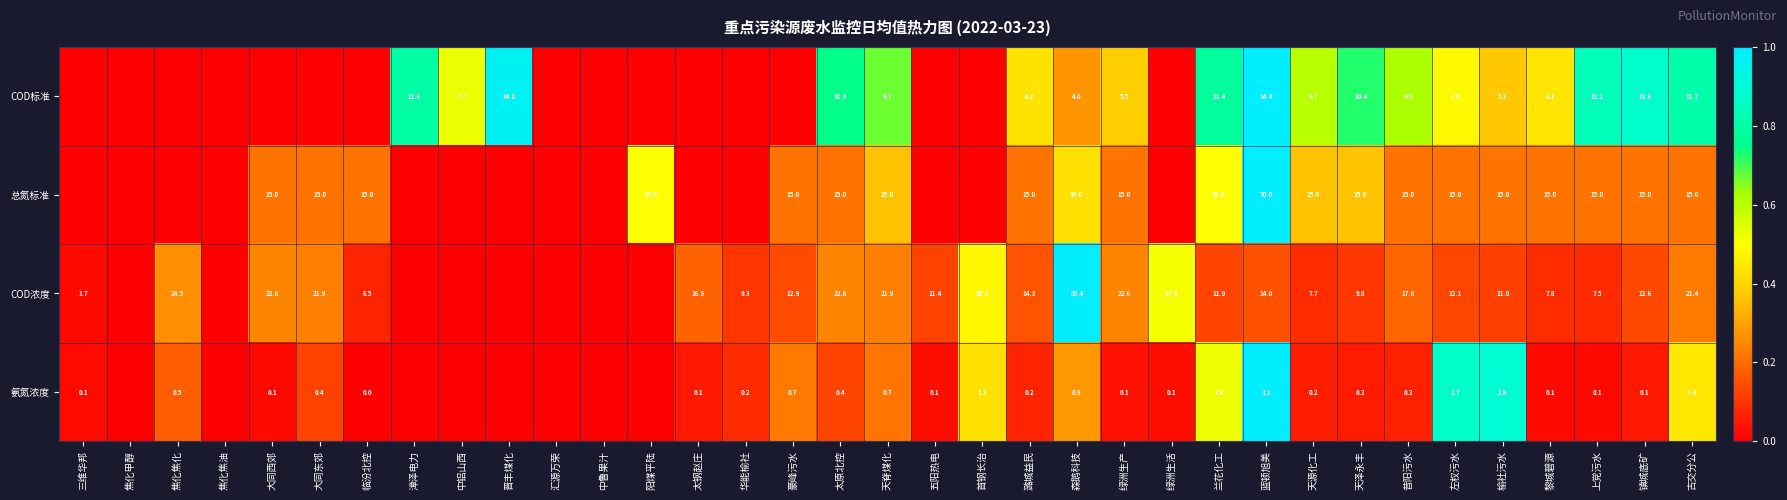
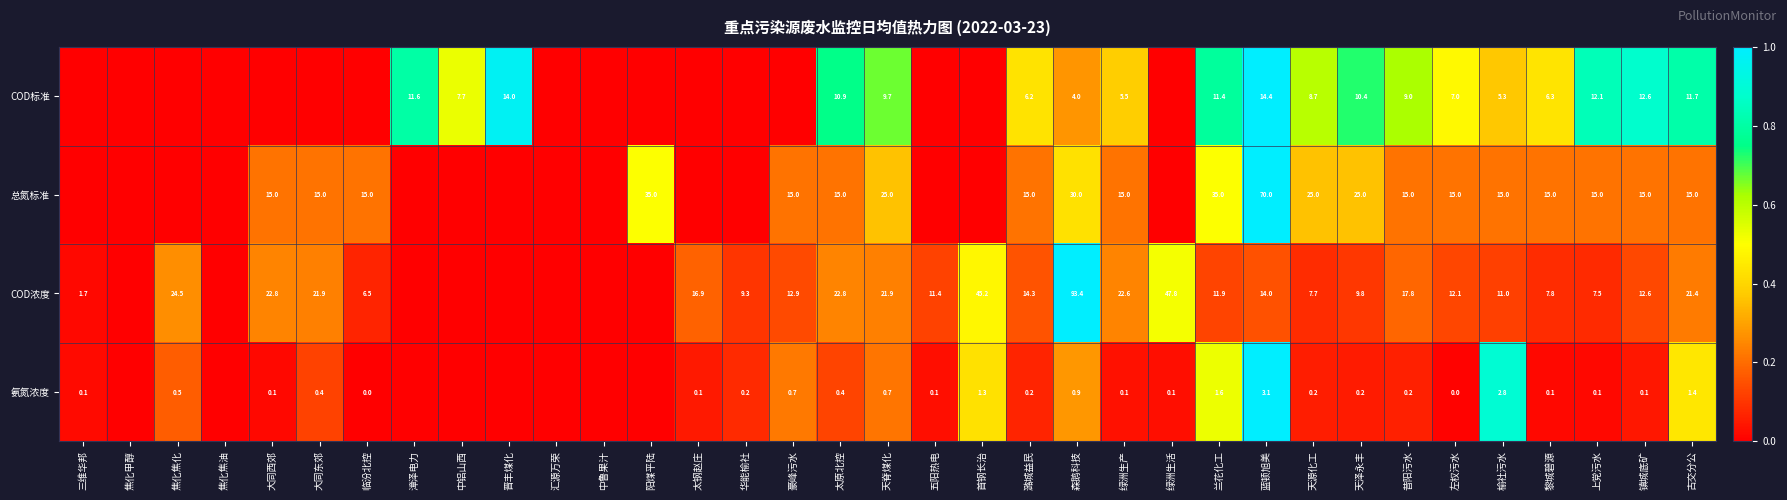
  {
    "COD标准": {
      "漳泽电力": 11.6,
      "中铝山西": 7.7,
      "晋丰煤化": 14.0,
      "太原北控": 10.9,
      "天脊煤化": 9.7,
      "潞城益民": 6.2,
      "森鹅科技": 4.0,
      "绿洲生产": 5.5,
      "兰花化工": 11.4,
      "蓝顿旭美": 14.4,
      "天源化工": 8.7,
      "天泽永丰": 10.4,
      "昔阳污水": 9.0,
      "左权污水": 7.0,
      "榆社污水": 5.3,
      "黎城碧源": 6.3,
      "上党污水": 12.1,
      "镇城底矿": 12.6,
      "古交分公": 11.7
    },
    "总氮标准": {
      "大同西郊": 15.0,
      "大同东郊": 15.0,
      "临汾北控": 15.0,
      "阳煤平陆": 35.0,
      "豪峰污水": 15.0,
      "太原北控": 15.0,
      "天脊煤化": 25.0,
      "潞城益民": 15.0,
      "森鹅科技": 30.0,
      "绿洲生产": 15.0,
      "兰花化工": 35.0,
      "蓝顿旭美": 70.0,
      "天源化工": 25.0,
      "天泽永丰": 25.0,
      "昔阳污水": 15.0,
      "左权污水": 15.0,
      "榆社污水": 15.0,
      "黎城碧源": 15.0,
      "上党污水": 15.0,
      "镇城底矿": 15.0,
      "古交分公": 15.0
    },
    "COD浓度": {
      "三维华邦": 1.7,
      "焦化焦化": 24.5,
      "大同西郊": 22.8,
      "大同东郊": 21.9,
      "临汾北控": 6.5,
      "太钢赵庄": 16.9,
      "华能榆社": 9.3,
      "豪峰污水": 12.9,
      "太原北控": 22.8,
      "天脊煤化": 21.9,
      "五阳热电": 11.4,
      "首钢长治": 45.2,
      "潞城益民": 14.3,
      "森鹅科技": 93.4,
      "绿洲生产": 22.6,
      "绿洲生活": 47.8,
      "兰花化工": 11.9,
      "蓝顿旭美": 14.0,
      "天源化工": 7.7,
      "天泽永丰": 9.8,
      "昔阳污水": 17.8,
      "左权污水": 12.1,
      "榆社污水": 11.0,
      "黎城碧源": 7.8,
      "上党污水": 7.5,
      "镇城底矿": 12.6,
      "古交分公": 21.4
    },
    "氨氮浓度": {
      "三维华邦": 0.1,
      "焦化焦化": 0.5,
      "大同西郊": 0.1,
      "大同东郊": 0.4,
      "临汾北控": 0.0,
      "太钢赵庄": 0.1,
      "华能榆社": 0.2,
      "豪峰污水": 0.7,
      "太原北控": 0.4,
      "天脊煤化": 0.7,
      "五阳热电": 0.1,
      "首钢长治": 1.3,
      "潞城益民": 0.2,
      "森鹅科技": 0.9,
      "绿洲生产": 0.1,
      "绿洲生活": 0.1,
      "兰花化工": 1.6,
      "蓝顿旭美": 3.1,
      "天源化工": 0.2,
      "天泽永丰": 0.2,
      "昔阳污水": 0.2,
-     "左权污水": 2.7,
+     "左权污水": 0.0,
      "榆社污水": 2.8,
      "黎城碧源": 0.1,
      "上党污水": 0.1,
      "镇城底矿": 0.1,
      "古交分公": 1.4
    }
  }
